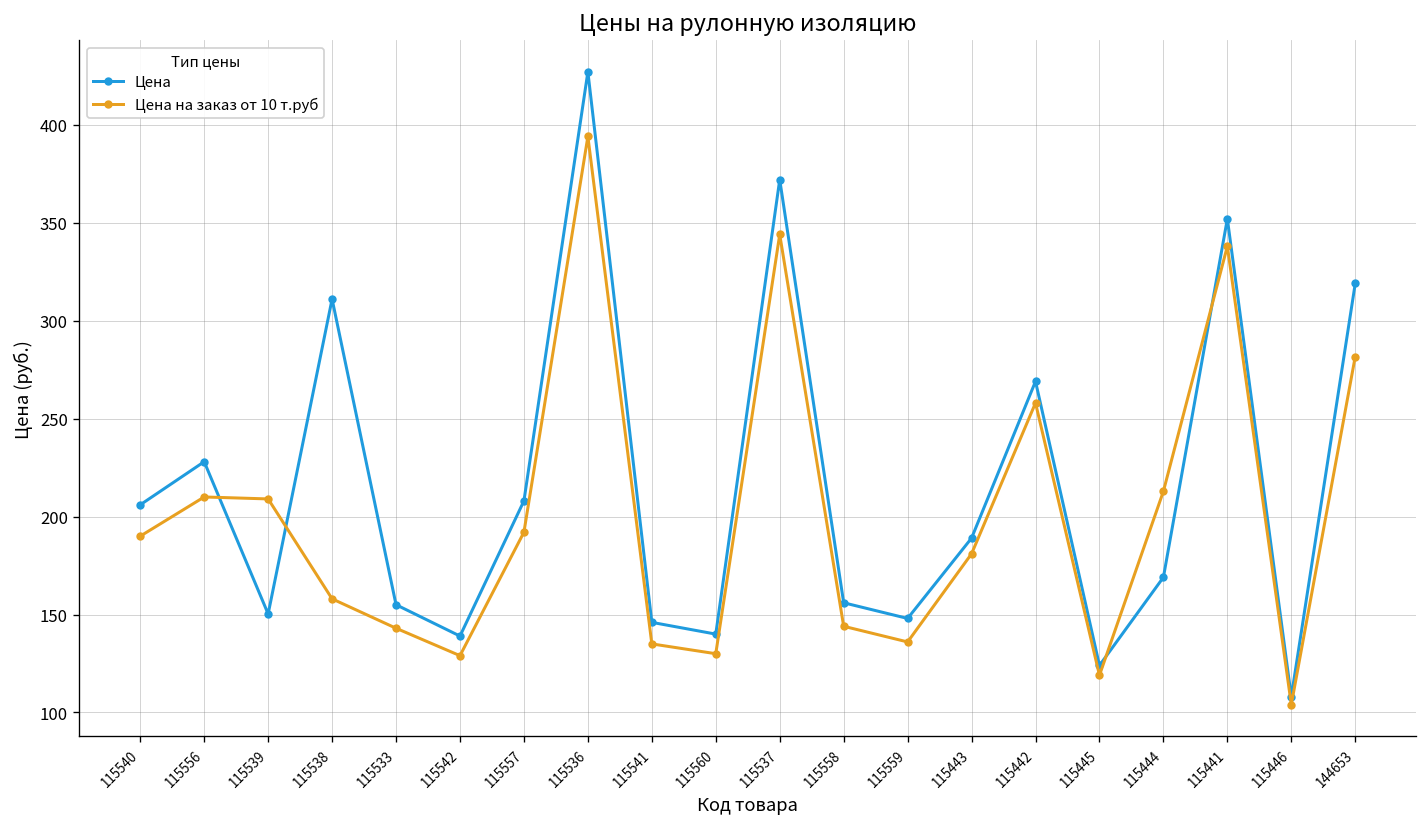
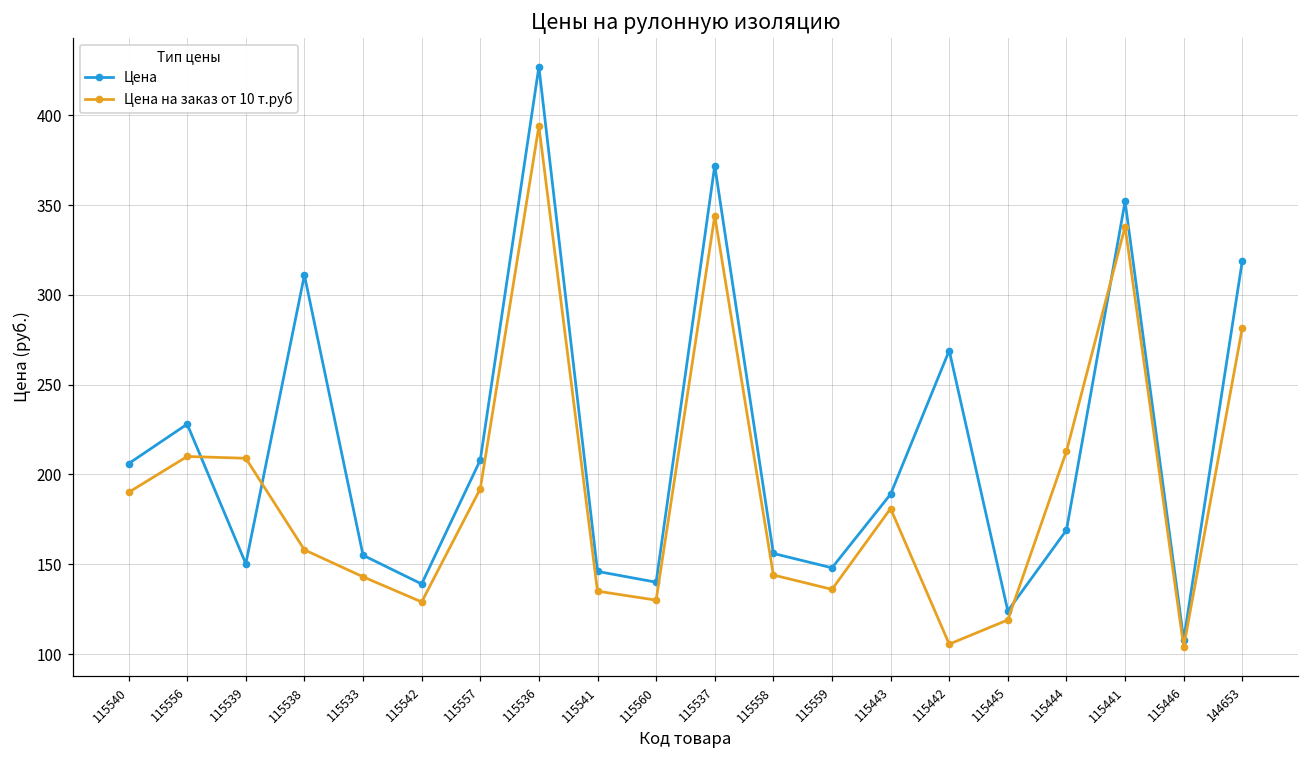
  {
    "Цена": {
      "115540": 206,
      "115556": 228,
      "115539": 150,
      "115538": 311,
      "115533": 155,
      "115542": 139,
      "115557": 208,
      "115536": 427,
      "115541": 146,
      "115560": 140,
      "115537": 372,
      "115558": 156,
      "115559": 148,
      "115443": 189,
      "115442": 269,
      "115445": 124,
      "115444": 169,
      "115441": 352,
      "115446": 108,
      "144653": 319
    },
    "Цена на заказ от 10 т.руб": {
      "115540": 190,
      "115556": 210,
      "115539": 209,
      "115538": 158,
      "115533": 143,
      "115542": 129,
      "115557": 192,
      "115536": 394,
      "115541": 135,
      "115560": 130,
      "115537": 344,
      "115558": 144,
      "115559": 136,
      "115443": 181,
-     "115442": 258,
+     "115442": 106,
      "115445": 119,
      "115444": 213,
      "115441": 338,
      "115446": 104,
      "144653": 282
    }
  }
